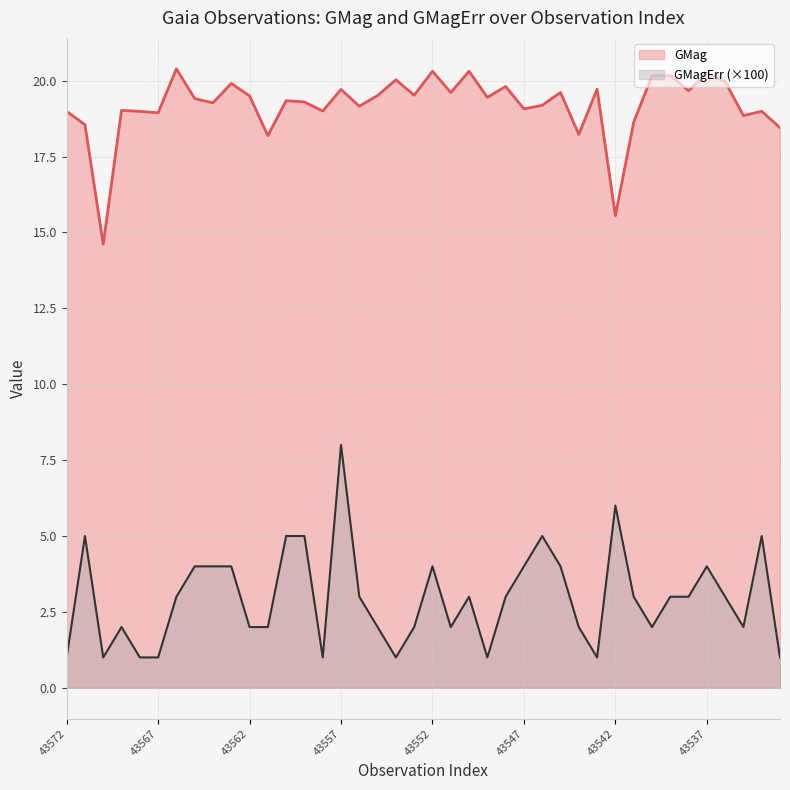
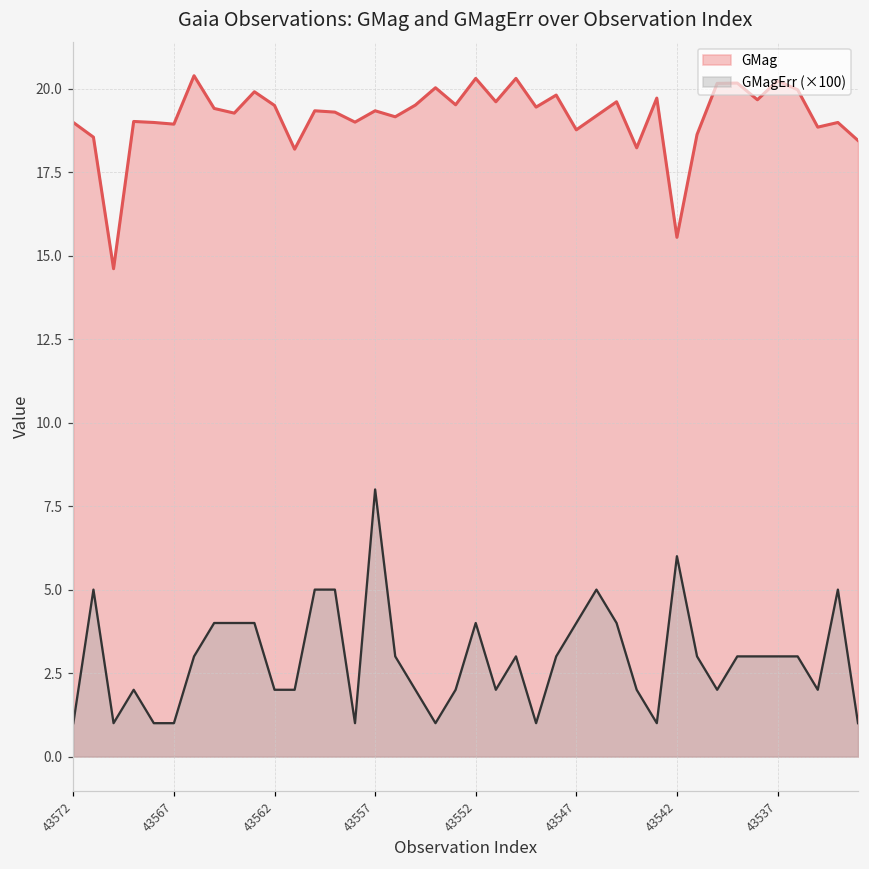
  {
    "GMag": {
      "43572": 19.0,
      "43567": 18.9,
      "43562": 19.5,
-     "43557": 19.7,
+     "43557": 19.3,
      "43552": 20.3,
-     "43547": 19.1,
+     "43547": 18.8,
      "43542": 15.6
    },
    "GMagErr (×100)": {
      "43572": 1.0,
      "43567": 1.0,
      "43562": 2.0,
      "43557": 8.0,
      "43552": 4.0,
      "43547": 4.0,
      "43542": 6.0,
-     "43537": 4.0
+     "43537": 3.0
    }
  }
